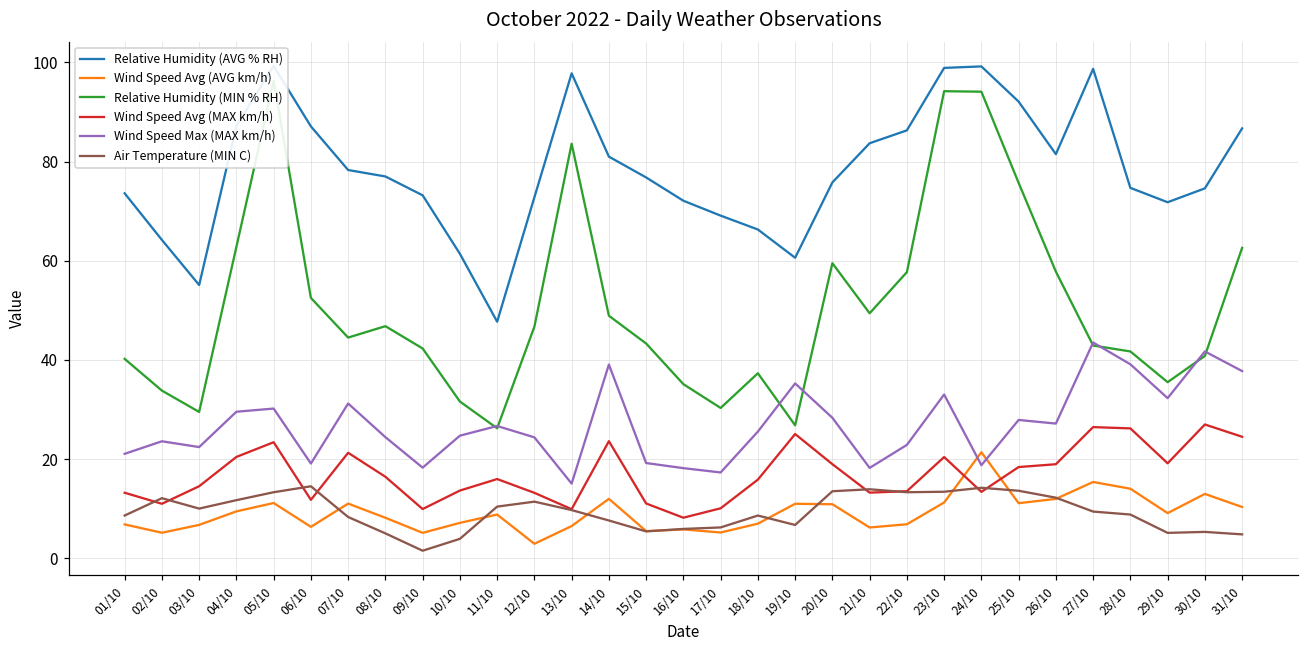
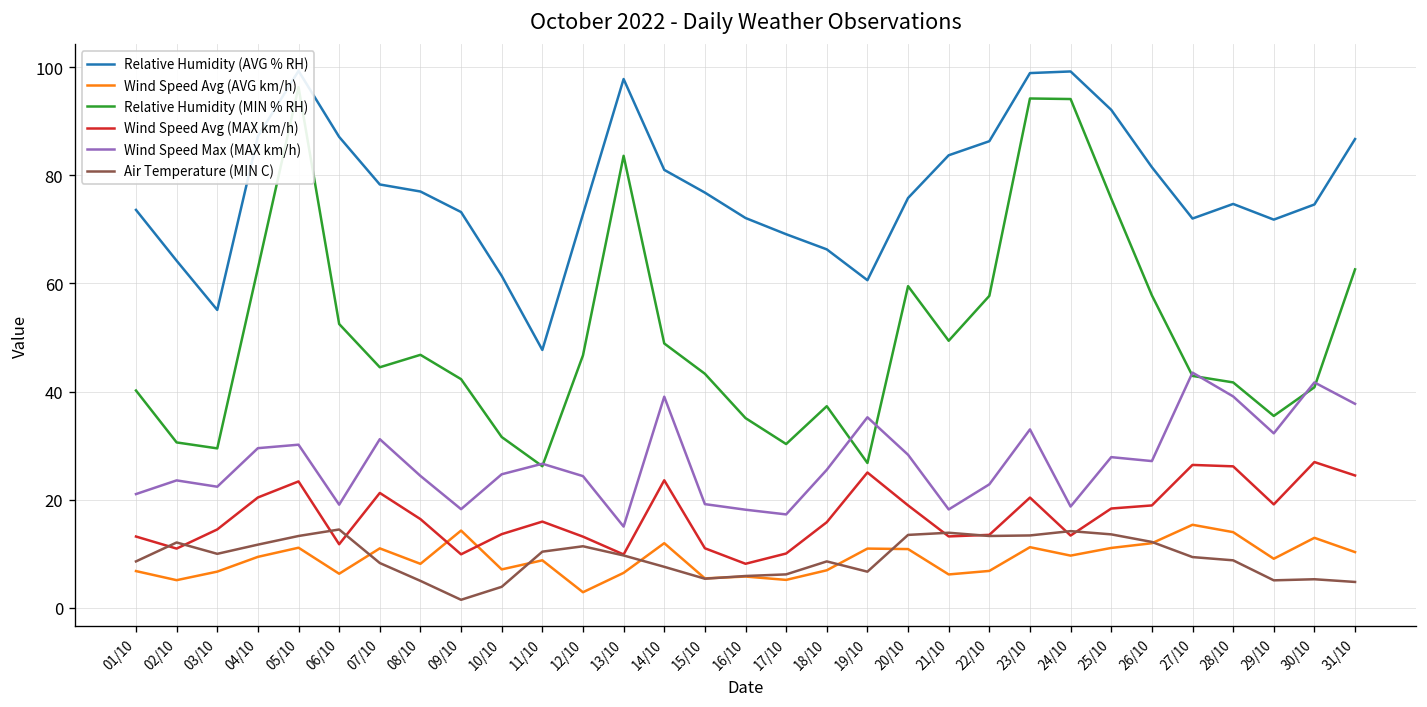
  {
    "Relative Humidity (AVG % RH)": {
      "01/10": 74,
      "02/10": 64,
      "03/10": 55,
      "06/10": 87,
      "07/10": 78,
      "08/10": 77,
      "09/10": 73,
      "10/10": 61,
      "11/10": 48,
      "12/10": 73,
      "13/10": 98,
      "14/10": 81,
      "15/10": 77,
      "16/10": 72,
      "17/10": 69,
      "18/10": 66,
      "19/10": 61,
      "20/10": 76,
      "21/10": 84,
      "22/10": 86,
      "23/10": 99,
      "24/10": 99,
      "25/10": 92,
      "26/10": 82,
-     "27/10": 99,
+     "27/10": 72,
      "28/10": 75,
      "29/10": 72,
      "30/10": 75,
      "31/10": 87
    },
    "Wind Speed Avg (AVG km/h)": {
      "01/10": 7,
      "02/10": 5,
      "03/10": 7,
      "04/10": 9,
      "05/10": 11,
      "06/10": 6,
      "07/10": 11,
      "08/10": 8,
-     "09/10": 5,
+     "09/10": 14,
      "10/10": 7,
      "11/10": 9,
      "12/10": 3,
      "13/10": 6,
      "14/10": 12,
      "17/10": 5,
      "18/10": 7,
      "19/10": 11,
      "20/10": 11,
      "21/10": 6,
      "22/10": 7,
      "23/10": 11,
-     "24/10": 21,
+     "24/10": 10,
      "25/10": 11,
      "27/10": 15,
      "28/10": 14,
      "29/10": 9,
      "30/10": 13,
      "31/10": 10
    },
    "Relative Humidity (MIN % RH)": {
      "01/10": 40,
-     "02/10": 34,
+     "02/10": 31,
      "03/10": 30,
      "04/10": 63,
      "06/10": 53,
      "07/10": 45,
      "08/10": 47,
      "09/10": 42,
      "10/10": 32,
      "12/10": 47,
      "13/10": 84,
      "14/10": 49,
      "15/10": 43,
      "16/10": 35,
      "17/10": 30,
      "18/10": 37,
      "19/10": 27,
      "20/10": 60,
      "21/10": 49,
      "22/10": 58,
      "23/10": 94,
      "24/10": 94,
      "25/10": 76,
      "26/10": 58,
      "27/10": 43,
      "28/10": 42,
      "29/10": 36,
      "30/10": 41,
      "31/10": 63
    },
    "Wind Speed Avg (MAX km/h)": {
      "01/10": 13,
      "02/10": 11,
      "03/10": 15,
      "04/10": 20,
      "05/10": 23,
      "06/10": 12,
      "07/10": 21,
      "08/10": 16,
      "09/10": 10,
      "10/10": 14,
      "11/10": 16,
      "12/10": 13,
      "14/10": 24,
      "15/10": 11,
      "16/10": 8,
      "17/10": 10,
      "18/10": 16,
      "19/10": 25,
      "20/10": 19,
      "21/10": 13,
      "23/10": 20,
      "24/10": 13,
      "25/10": 18,
      "26/10": 19,
      "27/10": 26,
      "28/10": 26,
      "29/10": 19,
      "30/10": 27,
      "31/10": 24
    },
    "Wind Speed Max (MAX km/h)": {
      "01/10": 21,
      "02/10": 24,
      "03/10": 22,
      "04/10": 30,
      "05/10": 30,
      "06/10": 19,
      "07/10": 31,
      "08/10": 24,
      "09/10": 18,
      "10/10": 25,
      "12/10": 24,
      "13/10": 15,
      "14/10": 39,
      "15/10": 19,
      "16/10": 18,
      "17/10": 17,
      "18/10": 26,
      "19/10": 35,
      "20/10": 28,
      "21/10": 18,
      "22/10": 23,
      "23/10": 33,
      "24/10": 19,
      "25/10": 28,
      "26/10": 27,
      "27/10": 44,
      "28/10": 39,
      "29/10": 32,
      "30/10": 42,
      "31/10": 38
    },
    "Air Temperature (MIN C)": {
      "01/10": 9,
      "02/10": 12,
      "03/10": 10,
      "04/10": 12,
      "05/10": 13,
      "06/10": 15,
      "07/10": 8,
      "08/10": 5,
      "09/10": 2,
      "10/10": 4,
      "11/10": 10,
      "12/10": 11,
      "14/10": 8,
      "17/10": 6,
      "18/10": 9,
      "19/10": 7,
      "20/10": 14,
      "21/10": 14,
      "23/10": 13,
      "24/10": 14,
      "25/10": 14,
      "27/10": 9,
      "28/10": 9,
      "29/10": 5,
      "30/10": 5,
      "31/10": 5
    }
  }
